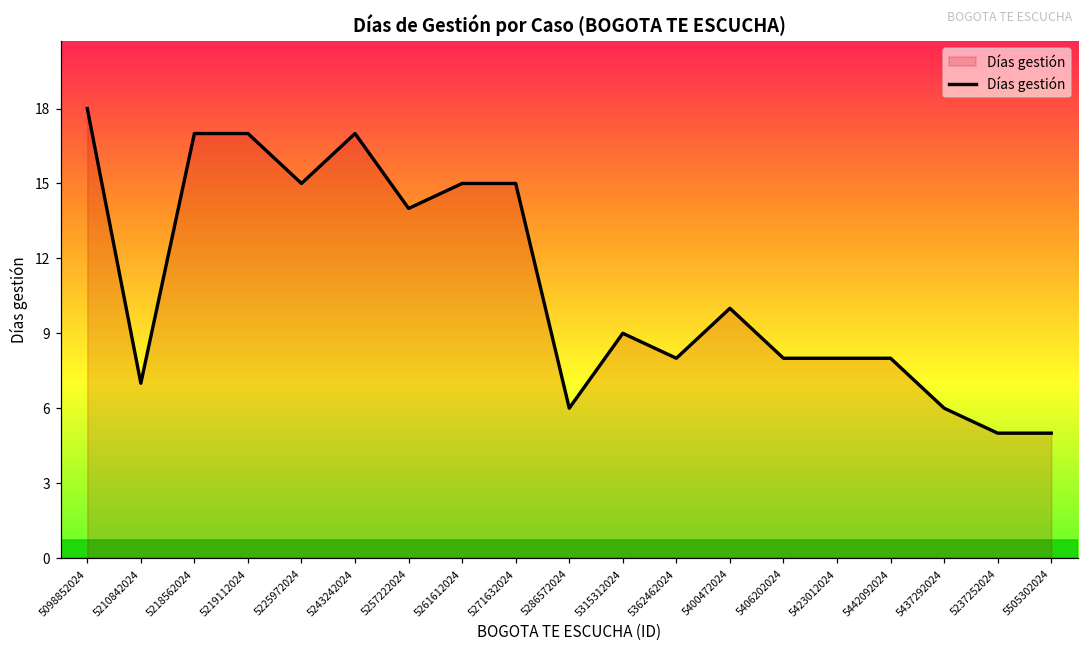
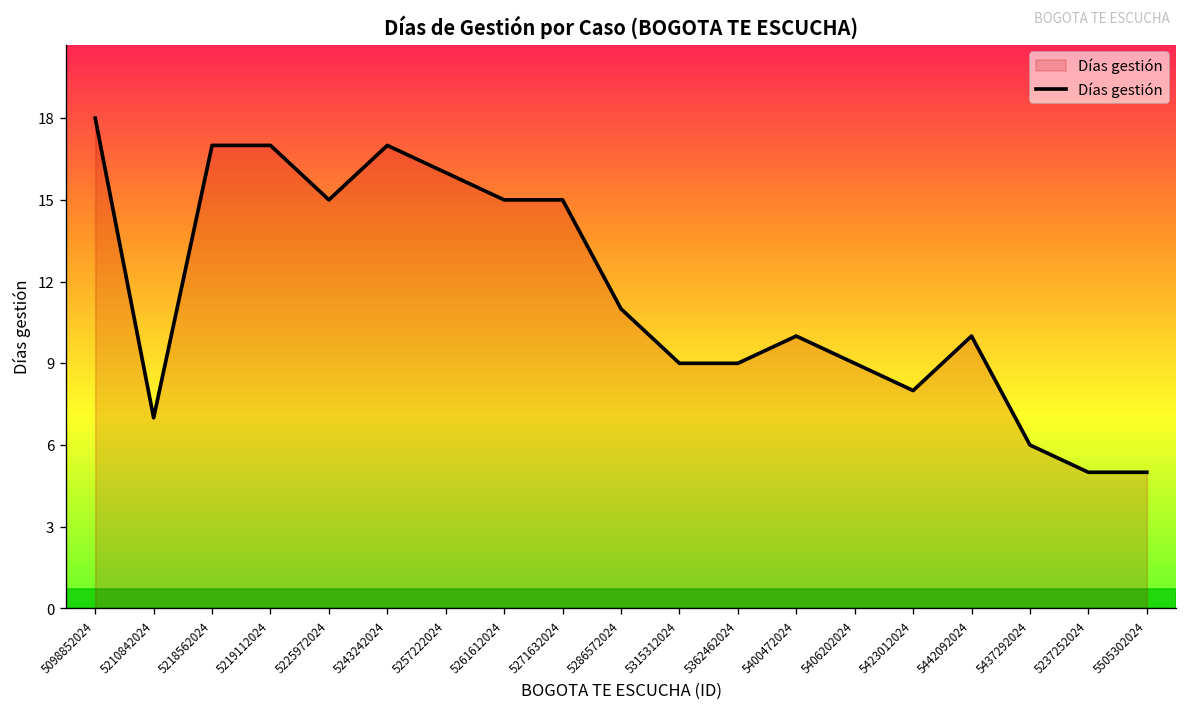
  {
    "5098852024": 18,
    "5210842024": 7,
    "5218562024": 17,
    "5219112024": 17,
    "5225972024": 15,
    "5243242024": 17,
-   "5257222024": 14,
+   "5257222024": 16,
    "5261612024": 15,
    "5271632024": 15,
-   "5286572024": 6,
+   "5286572024": 11,
    "5315312024": 9,
-   "5362462024": 8,
+   "5362462024": 9,
    "5400472024": 10,
-   "5406202024": 8,
+   "5406202024": 9,
    "5423012024": 8,
-   "5442092024": 8,
+   "5442092024": 10,
    "5437292024": 6,
    "5237252024": 5,
    "5505302024": 5
  }
